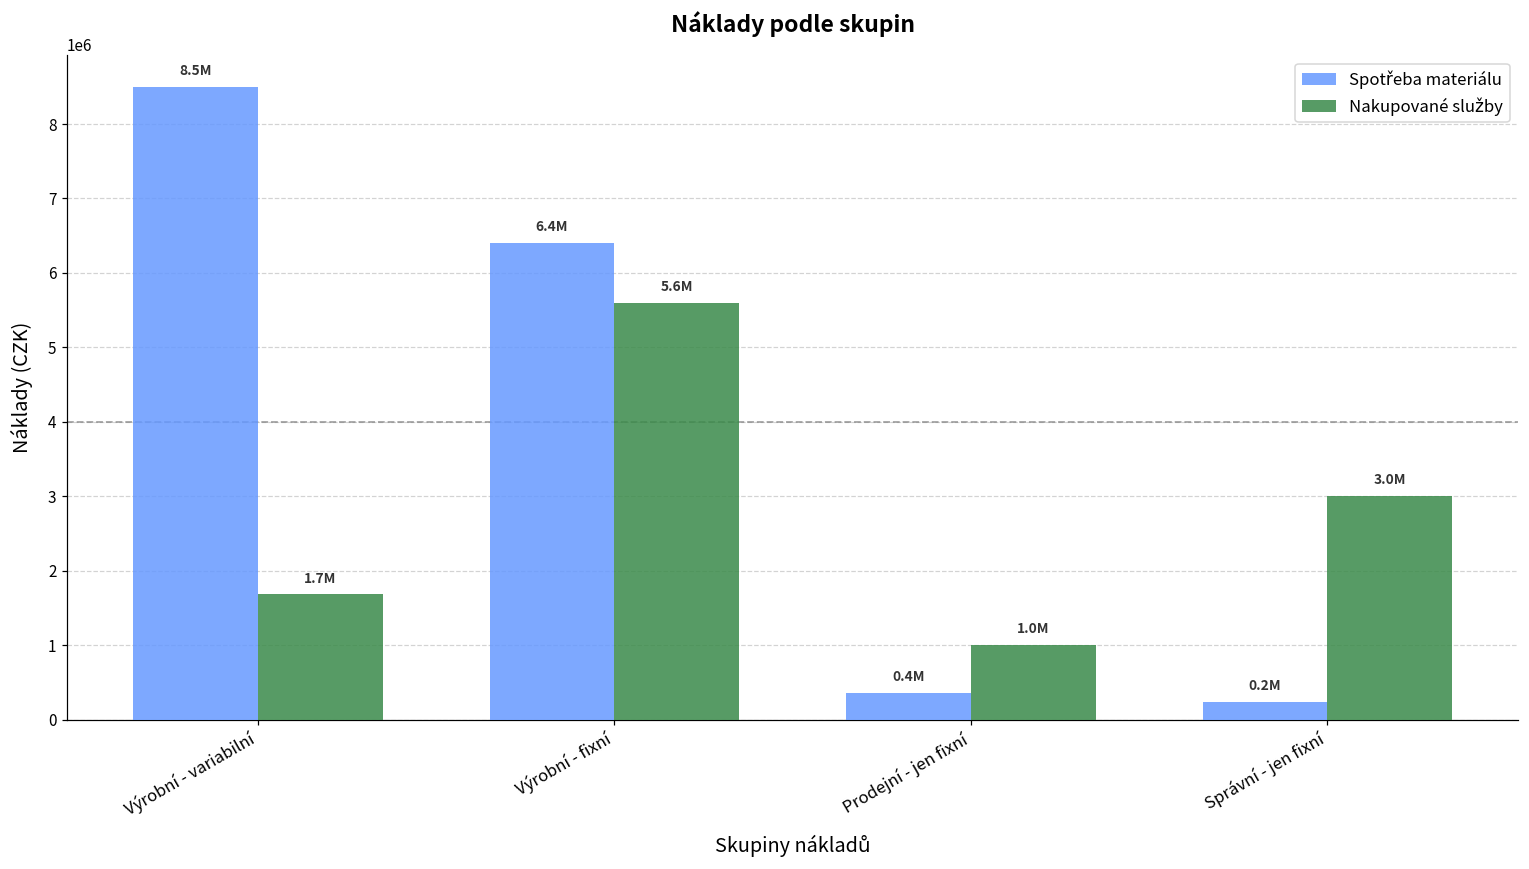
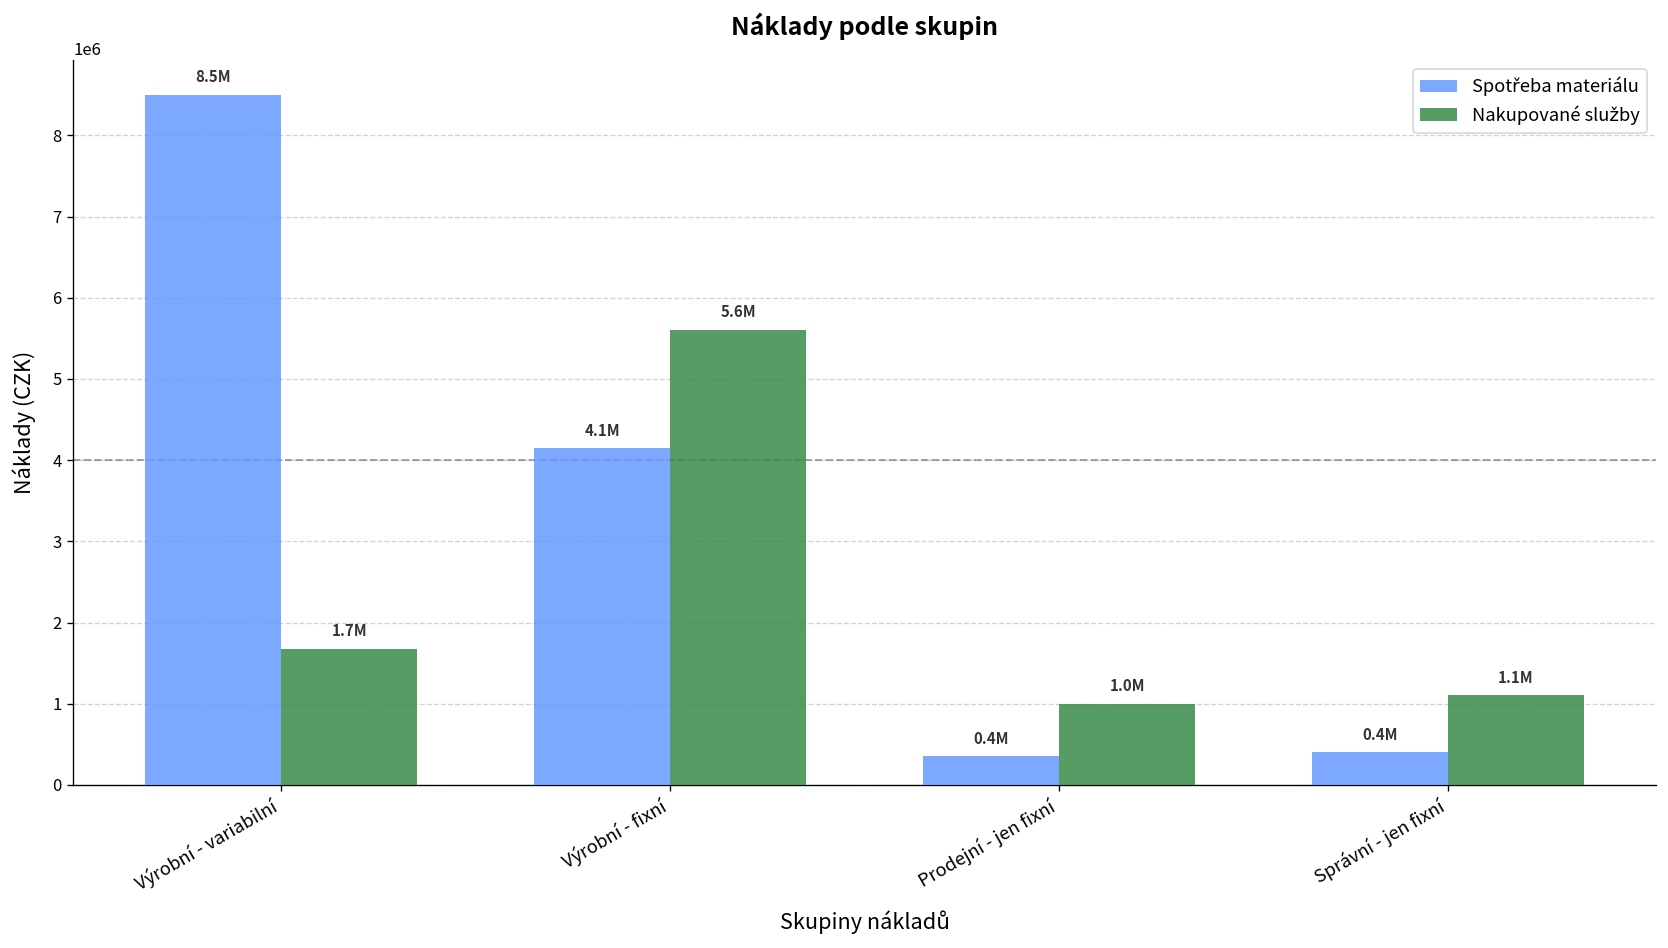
  {
    "Spotřeba materiálu": {
      "Výrobní - variabilní": "8.5M",
-     "Výrobní - fixní": "6.4M",
+     "Výrobní - fixní": "4.1M",
      "Prodejní - jen fixní": "0.4M",
-     "Správní - jen fixní": "0.2M"
+     "Správní - jen fixní": "0.4M"
    },
    "Nakupované služby": {
      "Výrobní - variabilní": "1.7M",
      "Výrobní - fixní": "5.6M",
      "Prodejní - jen fixní": "1.0M",
-     "Správní - jen fixní": "3.0M"
+     "Správní - jen fixní": "1.1M"
    }
  }
